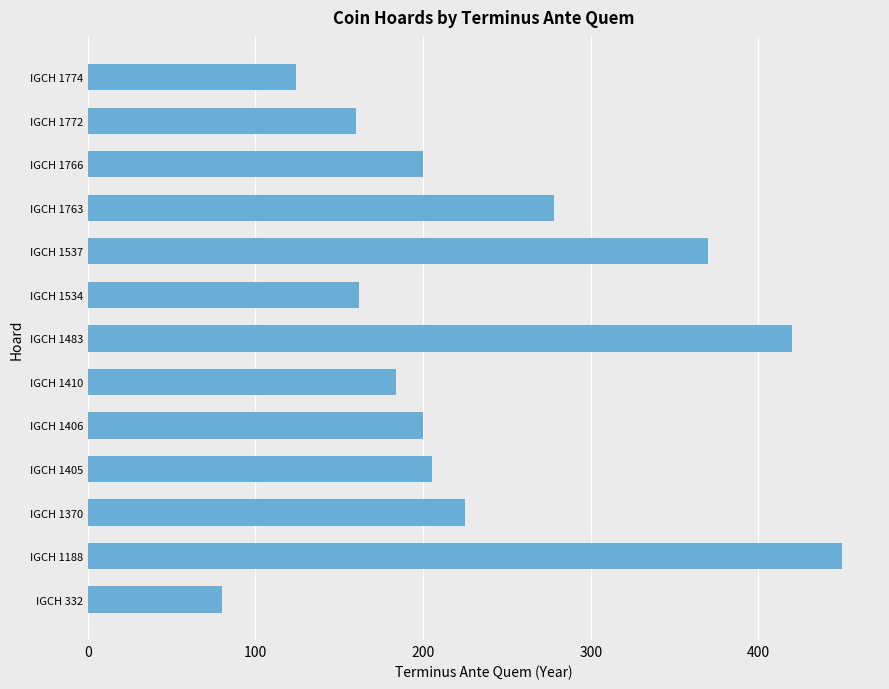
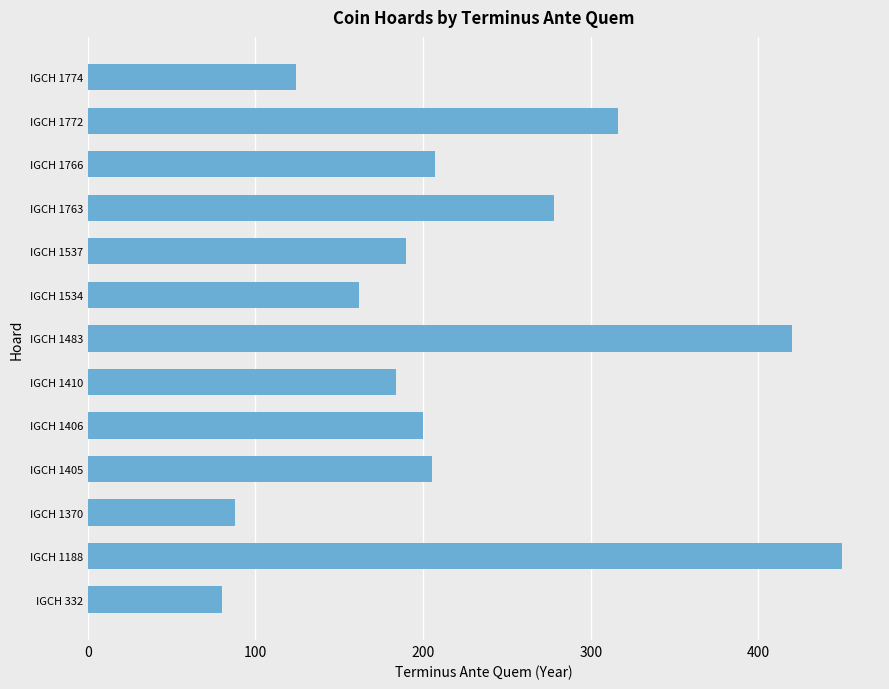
  {
    "IGCH 1774": 124,
-   "IGCH 1772": 160,
-   "IGCH 1766": 200,
+   "IGCH 1772": 316,
+   "IGCH 1766": 207,
    "IGCH 1763": 278,
-   "IGCH 1537": 370,
+   "IGCH 1537": 190,
    "IGCH 1534": 162,
    "IGCH 1483": 420,
    "IGCH 1410": 184,
    "IGCH 1406": 200,
    "IGCH 1405": 205,
-   "IGCH 1370": 225,
+   "IGCH 1370": 88,
    "IGCH 1188": 450,
    "IGCH 332": 80
  }
